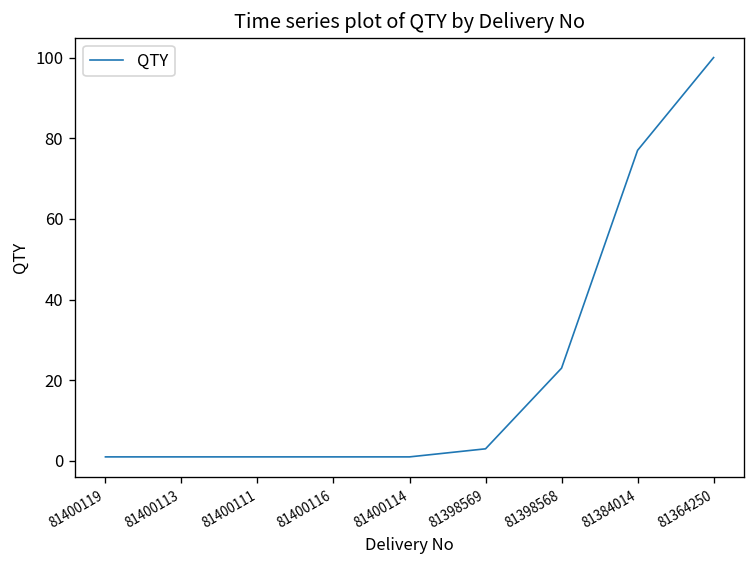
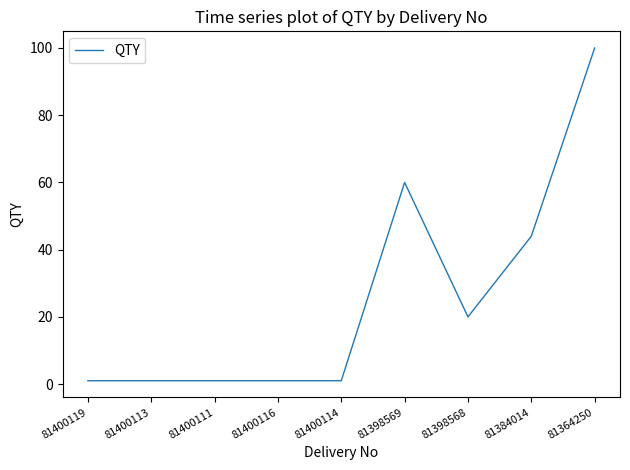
  {
    "81400119": 1,
    "81400113": 1,
    "81400111": 1,
    "81400116": 1,
    "81400114": 1,
-   "81398569": 3,
-   "81398568": 23,
-   "81384014": 77,
+   "81398569": 60,
+   "81398568": 20,
+   "81384014": 44,
    "81364250": 100
  }
